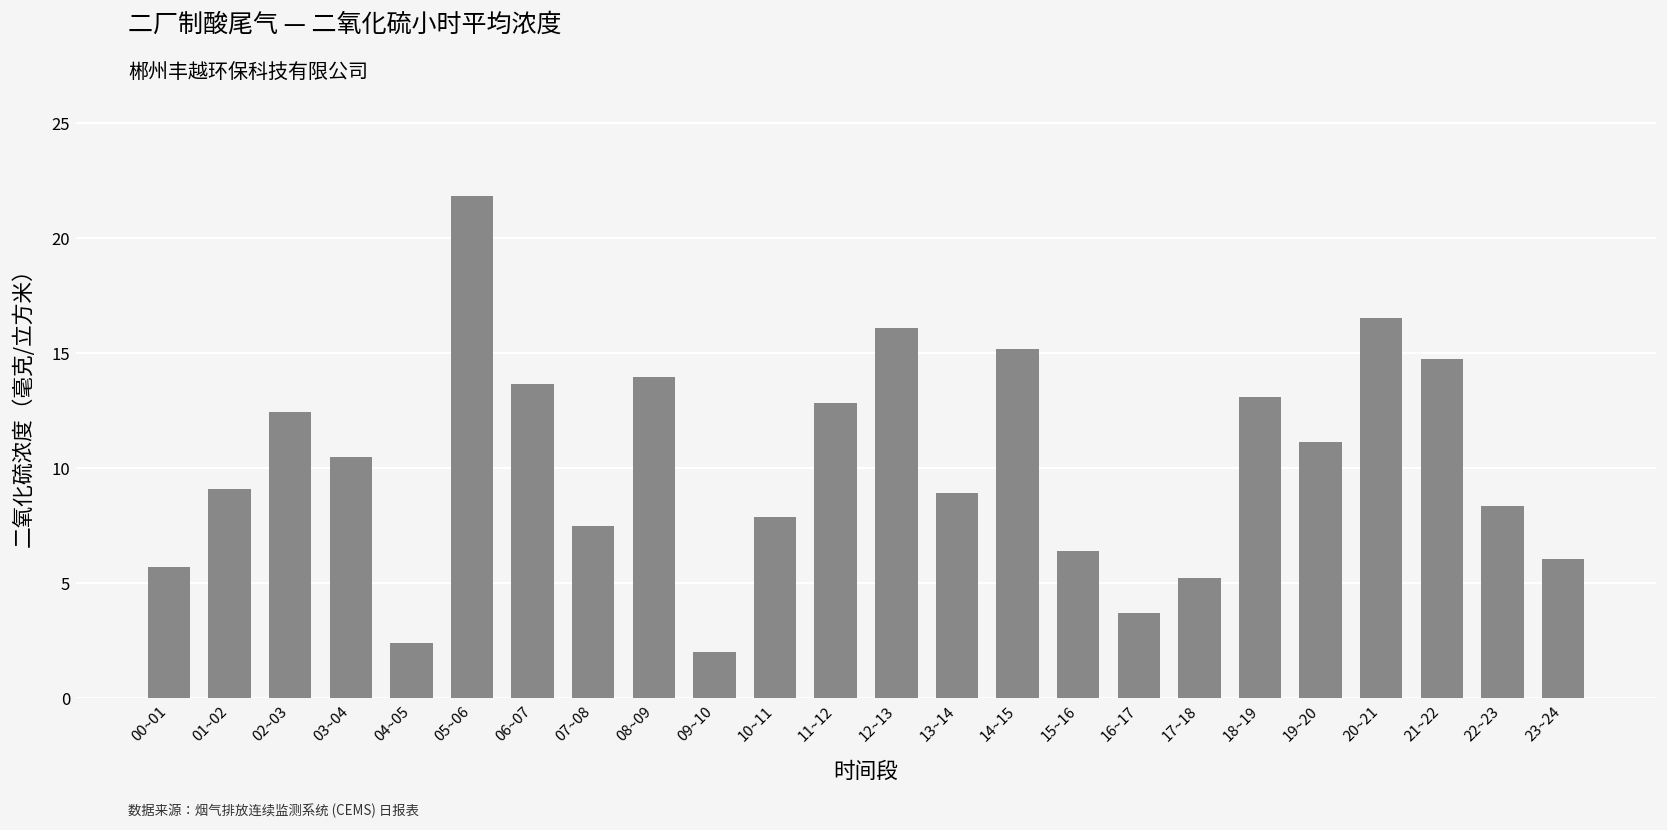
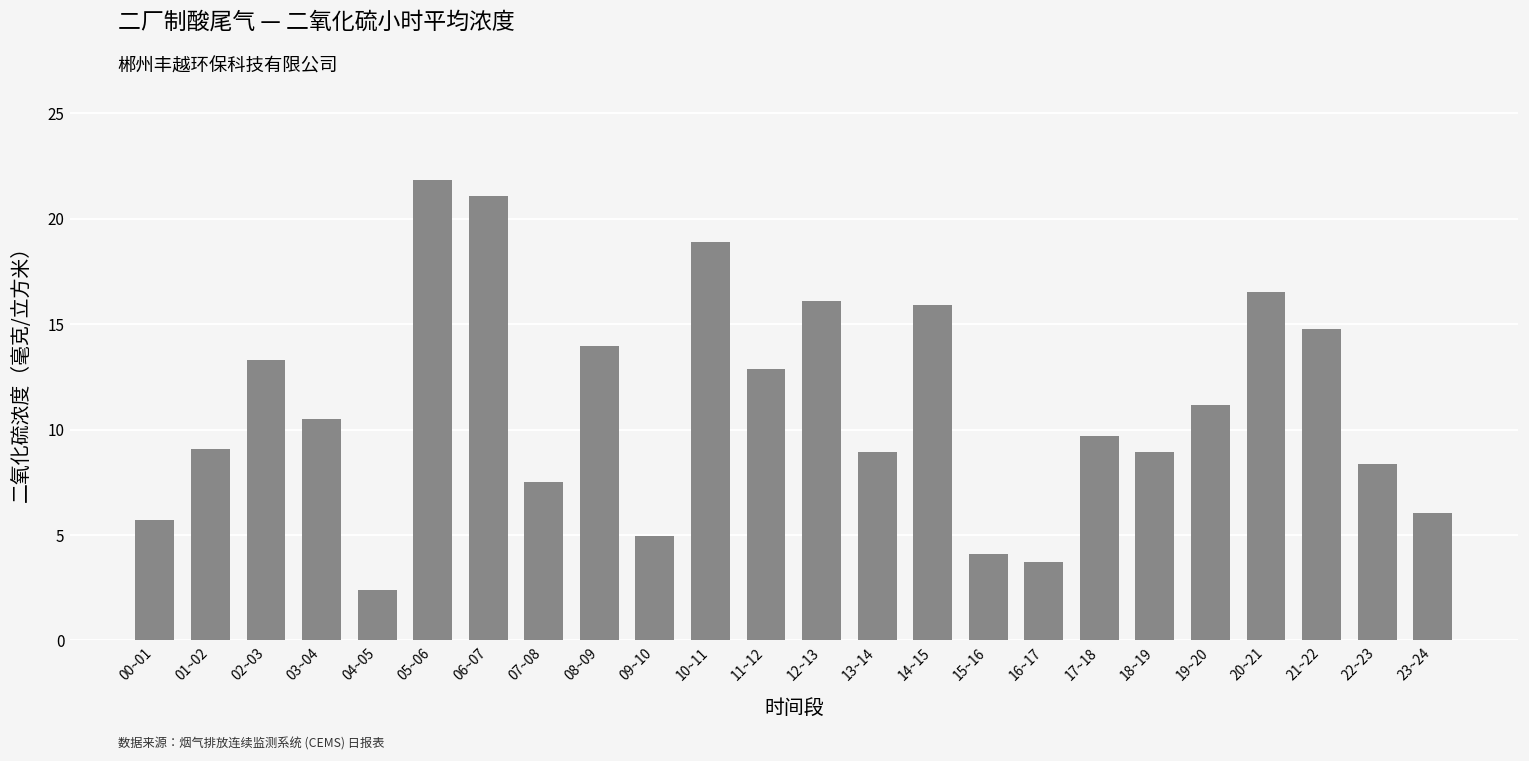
  {
    "00~01": 5.7,
    "01~02": 9.1,
-   "02~03": 12.5,
+   "02~03": 13.3,
    "03~04": 10.5,
    "04~05": 2.4,
    "05~06": 21.9,
-   "06~07": 13.7,
+   "06~07": 21.1,
    "07~08": 7.5,
    "08~09": 14.0,
-   "09~10": 2.0,
-   "10~11": 7.9,
+   "09~10": 5.0,
+   "10~11": 18.9,
    "11~12": 12.9,
    "12~13": 16.1,
    "13~14": 8.9,
-   "14~15": 15.2,
-   "15~16": 6.4,
+   "14~15": 15.9,
+   "15~16": 4.1,
    "16~17": 3.7,
-   "17~18": 5.2,
-   "18~19": 13.1,
+   "17~18": 9.7,
+   "18~19": 8.9,
    "19~20": 11.2,
    "20~21": 16.5,
    "21~22": 14.8,
    "22~23": 8.4,
    "23~24": 6.0
  }
